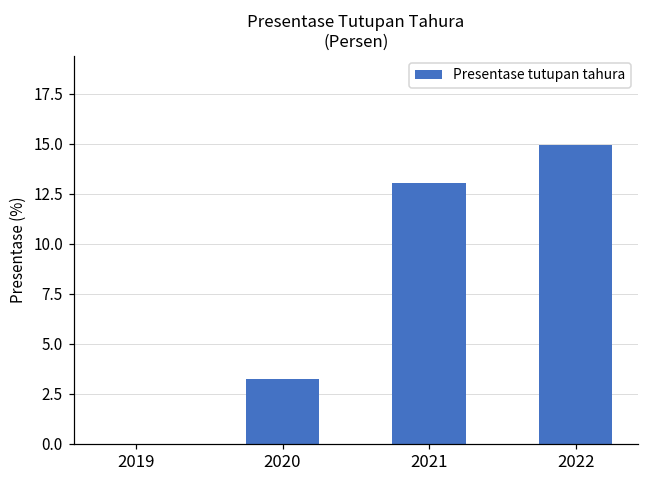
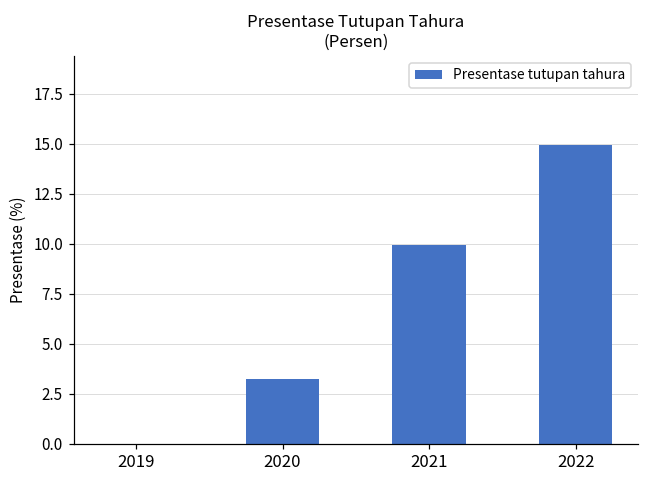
  {
    "2019": 0.0,
    "2020": 3.2,
-   "2021": 13.0,
+   "2021": 10.0,
    "2022": 14.9
  }
